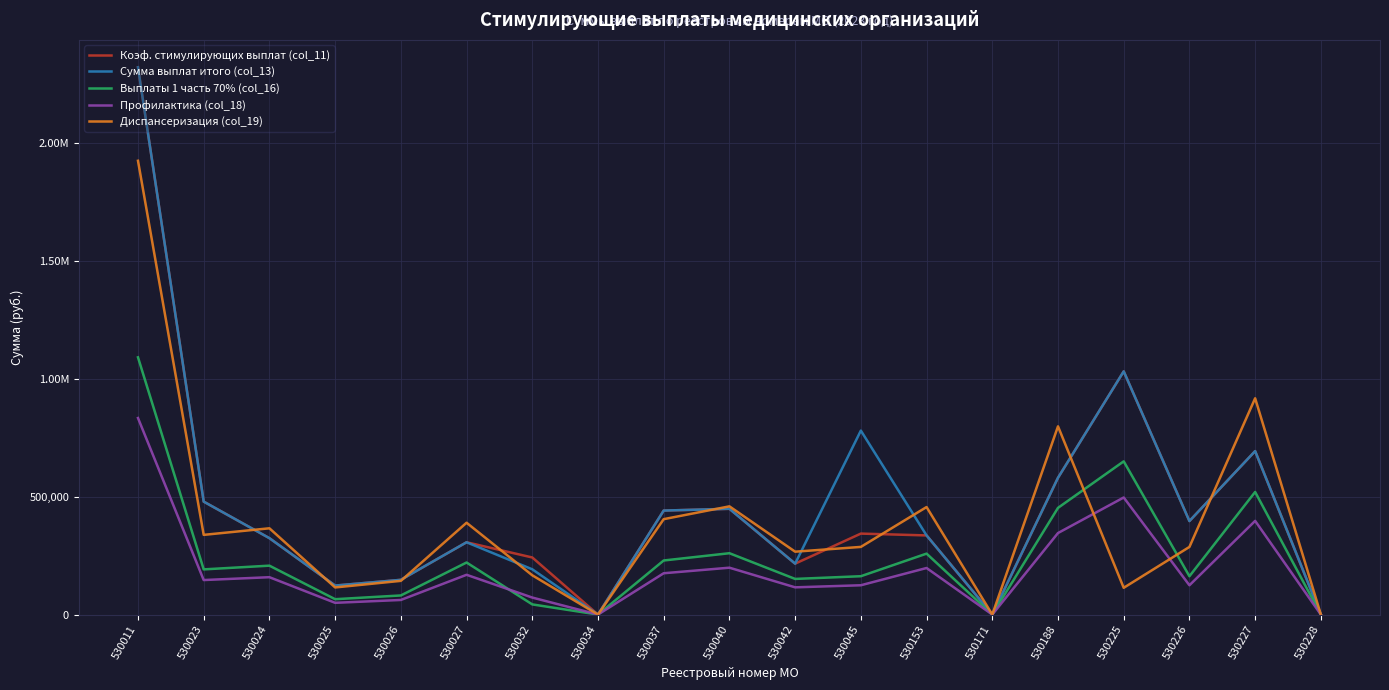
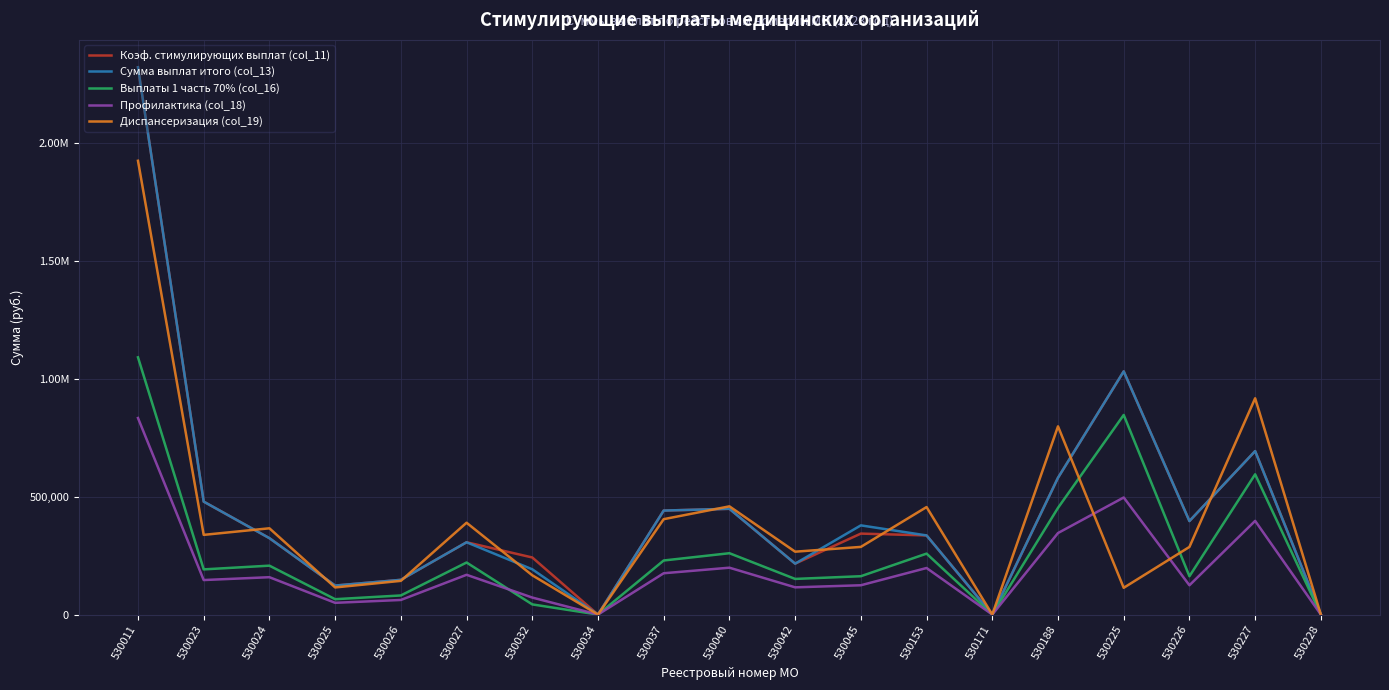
  {
    "Коэф. стимулирующих выплат (col_11)": {
      "530032": "240,000",
      "530045": "340,000"
    },
    "Сумма выплат итого (col_13)": {
      "530032": "190,000",
-     "530045": "780,000"
+     "530045": "380,000"
    },
    "Выплаты 1 часть 70% (col_16)": {
      "530011": "1,090,000",
      "530023": "190,000",
      "530024": "210,000",
      "530025": "70,000",
      "530026": "80,000",
      "530027": "220,000",
      "530032": "40,000",
      "530037": "230,000",
      "530040": "260,000",
      "530042": "150,000",
      "530045": "160,000",
      "530153": "260,000",
      "530188": "450,000",
-     "530225": "650,000",
+     "530225": "850,000",
      "530226": "160,000",
-     "530227": "520,000"
+     "530227": "590,000"
    },
    "Профилактика (col_18)": {
      "530011": "830,000",
      "530023": "150,000",
      "530024": "160,000",
      "530025": "50,000",
      "530026": "60,000",
      "530027": "170,000",
      "530032": "70,000",
      "530037": "180,000",
      "530040": "200,000",
      "530042": "120,000",
      "530045": "120,000",
      "530153": "200,000",
      "530188": "350,000",
      "530225": "500,000",
      "530226": "120,000",
      "530227": "400,000"
    },
    "Диспансеризация (col_19)": {
      "530011": "1,920,000",
      "530023": "340,000",
      "530024": "370,000",
      "530027": "390,000",
      "530032": "170,000",
      "530037": "400,000",
      "530042": "270,000",
      "530045": "290,000",
      "530153": "460,000",
      "530188": "800,000",
      "530225": "110,000",
      "530226": "290,000",
      "530227": "920,000"
    }
  }
